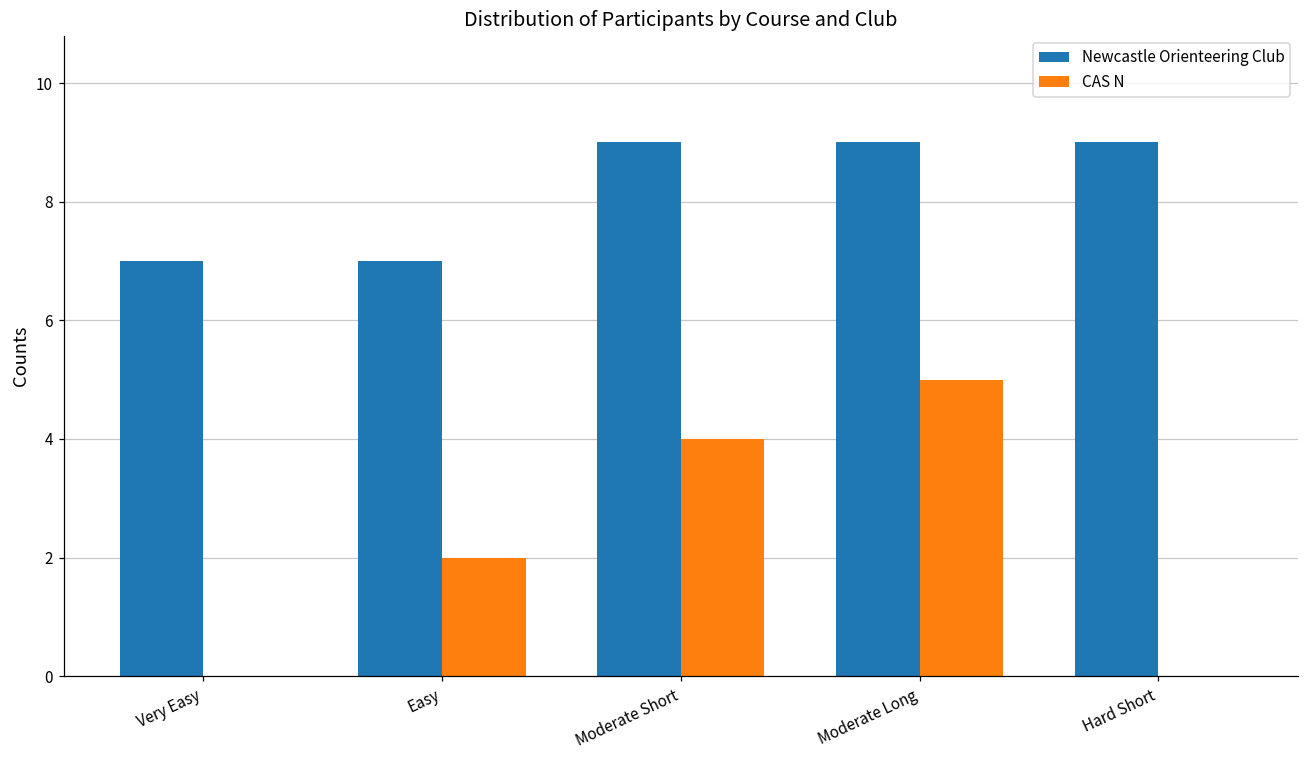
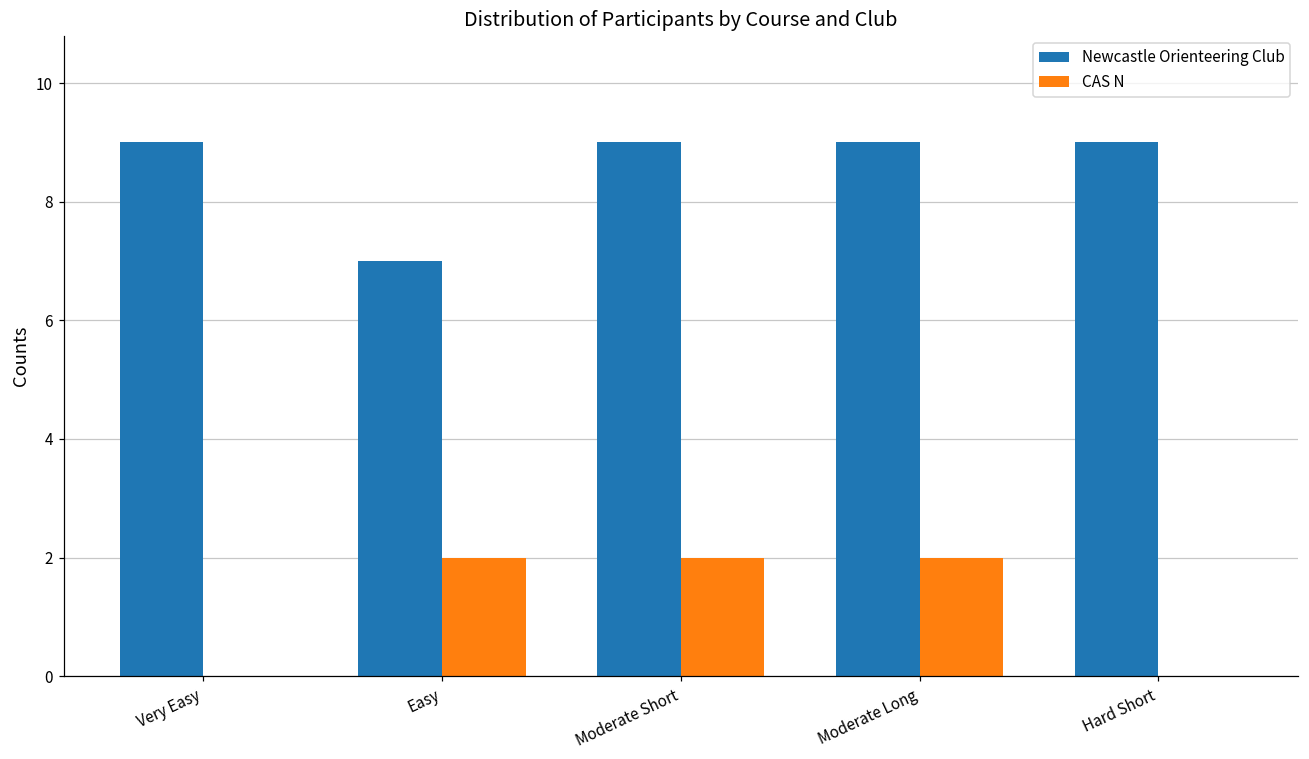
  {
    "Newcastle Orienteering Club": {
-     "Very Easy": 7,
+     "Very Easy": 9,
      "Easy": 7,
      "Moderate Short": 9,
      "Moderate Long": 9,
      "Hard Short": 9
    },
    "CAS N": {
      "Very Easy": 0,
      "Easy": 2,
-     "Moderate Short": 4,
-     "Moderate Long": 5,
+     "Moderate Short": 2,
+     "Moderate Long": 2,
      "Hard Short": 0
    }
  }
